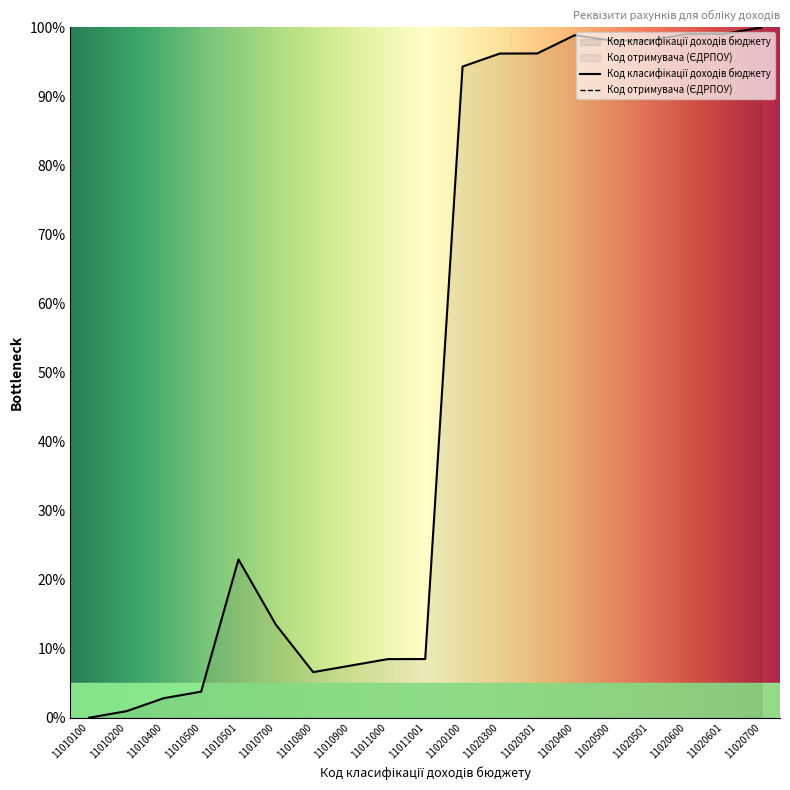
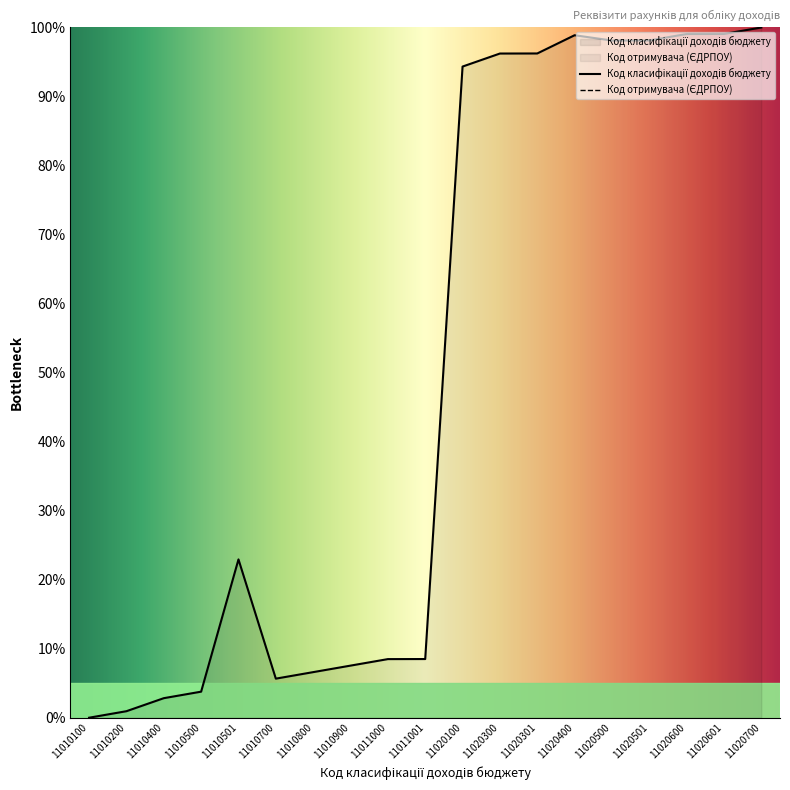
  {
    "11010501": "23%",
-   "11010700": "13%",
+   "11010700": "6%",
    "11010800": "7%",
    "11010900": "8%",
    "11011000": "8%",
    "11011001": "9%",
    "11020100": "94%",
    "11020300": "96%",
    "11020301": "96%",
    "11020400": "99%",
    "11020700": "100%"
  }
